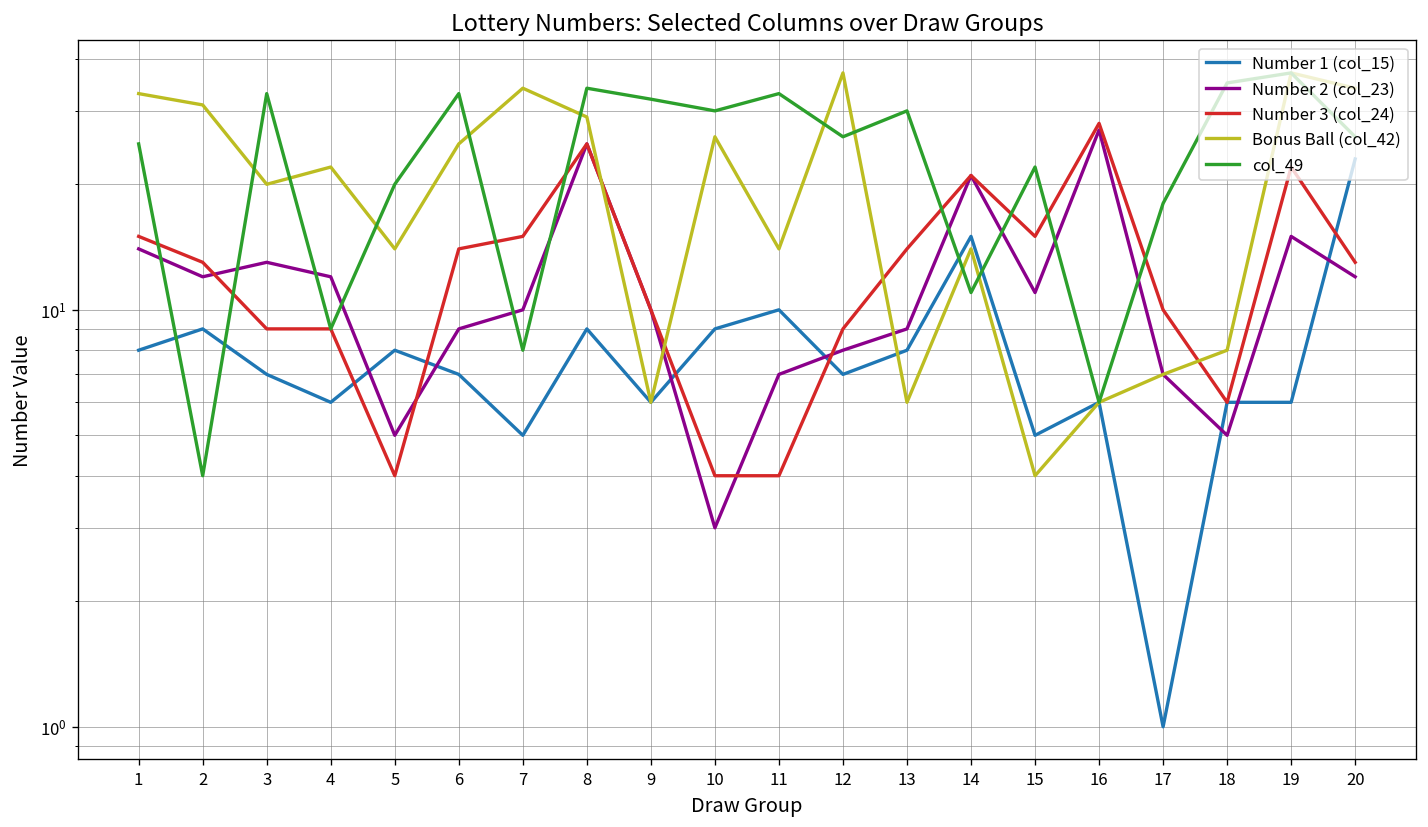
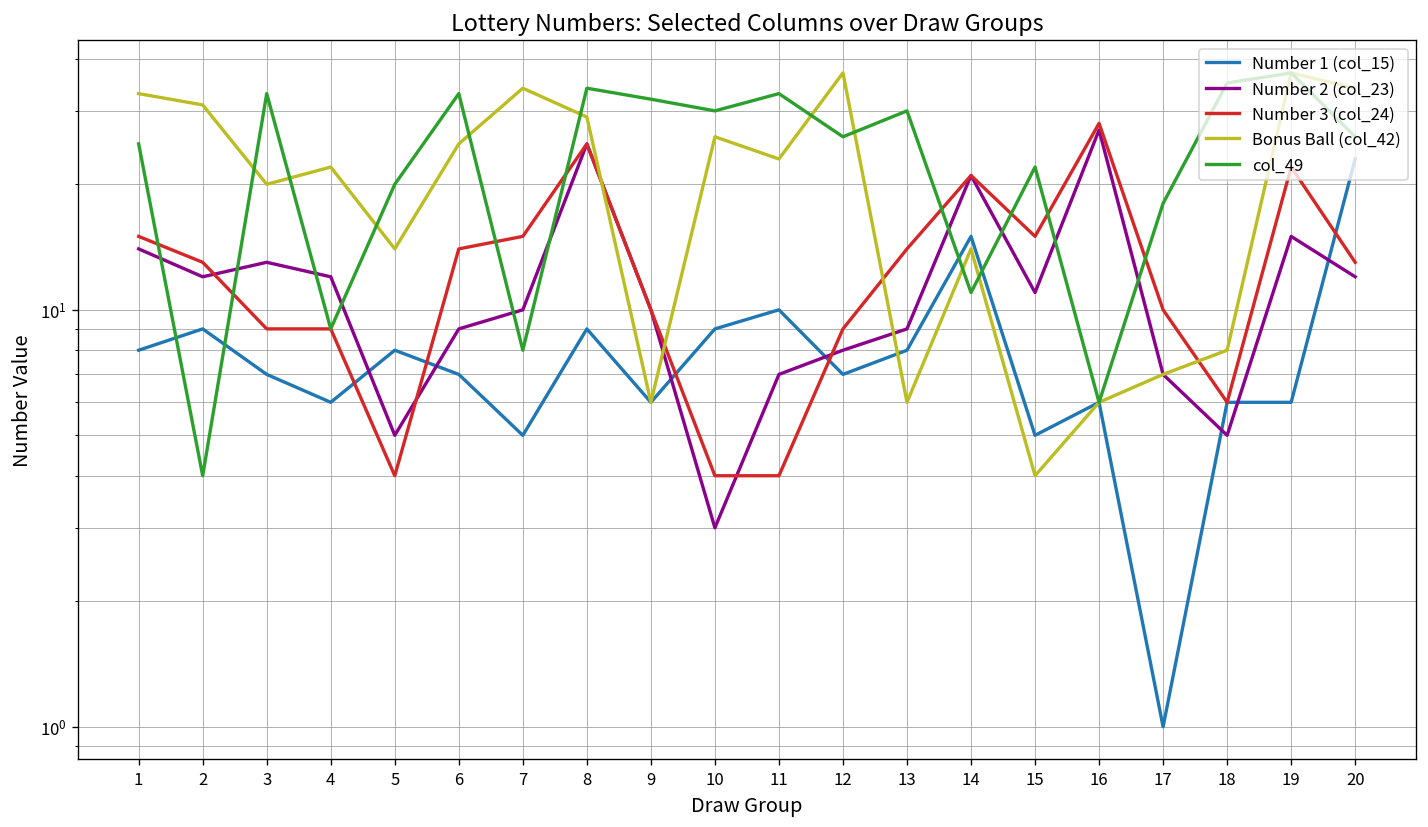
  {
    "Number 1 (col_15)": {
      "1": 8,
      "2": 9,
      "3": 7,
      "4": 6,
      "5": 8,
      "6": 7,
      "7": 5,
      "8": 9,
      "10": 9,
      "11": 10,
      "12": 7,
      "13": 8,
      "14": 15,
      "15": 5,
      "17": 1,
      "19": 6
    },
    "Number 2 (col_23)": {
      "1": 14,
      "2": 12,
      "3": 13,
      "4": 12,
      "5": 5,
      "6": 9,
      "7": 10,
      "10": 3,
      "11": 7,
      "12": 8,
      "13": 9,
      "15": 11,
      "16": 27,
      "18": 5,
      "19": 15,
      "20": 12
    },
    "Number 3 (col_24)": {
      "1": 15,
      "2": 13,
      "3": 9,
      "5": 4,
      "6": 14,
      "7": 15,
      "10": 4,
      "11": 4,
      "12": 9,
      "13": 14,
      "15": 15,
      "16": 28,
      "17": 10,
      "20": 13
    },
    "Bonus Ball (col_42)": {
      "1": 33,
      "2": 31,
      "3": 20,
      "4": 22,
      "5": 14,
      "6": 25,
      "7": 34,
      "8": 29,
      "10": 26,
-     "11": 14,
+     "11": 23,
      "12": 37,
      "13": 6,
      "14": 14,
      "15": 4,
      "18": 8
    },
    "col_49": {
      "1": 25,
      "2": 4,
      "3": 33,
      "5": 20,
      "6": 33,
      "7": 8,
      "8": 34,
      "9": 32,
      "10": 30,
      "11": 33,
      "12": 26,
      "13": 30,
      "14": 11,
      "15": 22,
      "17": 18
    }
  }
